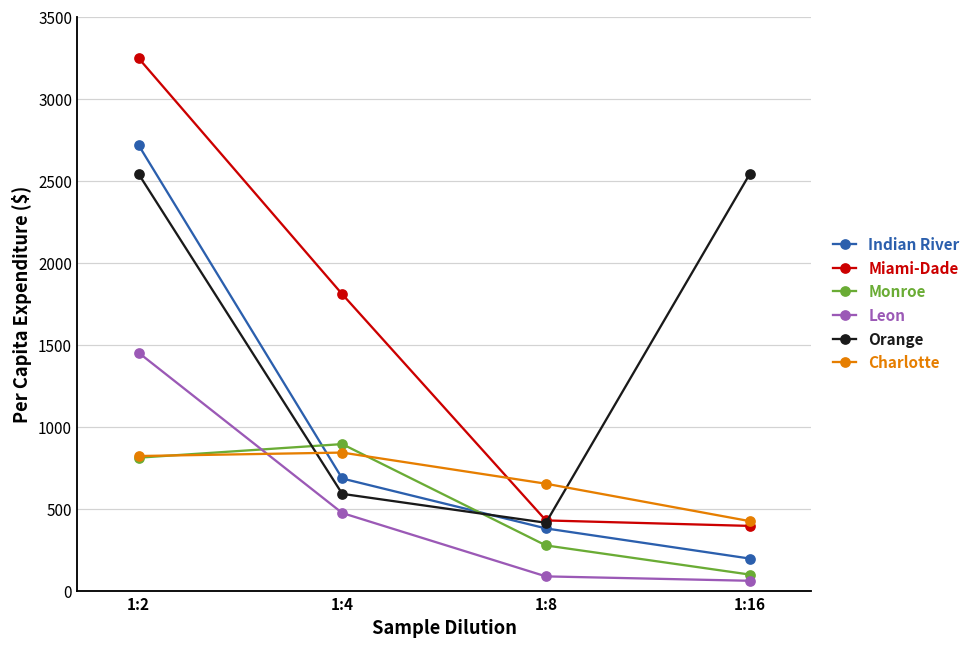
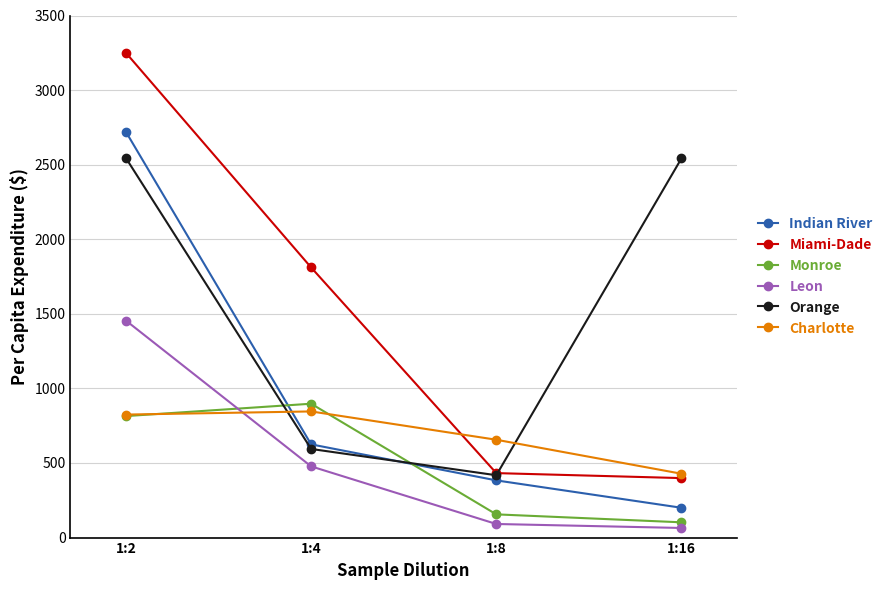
  {
    "Indian River": {
      "1:2": 2720,
-     "1:4": 690,
+     "1:4": 620,
      "1:8": 380,
      "1:16": 200
    },
    "Miami-Dade": {
      "1:2": 3250,
      "1:4": 1810,
      "1:16": 400
    },
    "Monroe": {
      "1:4": 900,
-     "1:8": 280,
+     "1:8": 160,
      "1:16": 100
    },
    "Leon": {
      "1:2": 1450,
      "1:4": 480,
      "1:8": 90,
      "1:16": 60
    },
    "Orange": {
      "1:2": 2540,
      "1:4": 590,
      "1:16": 2540
    },
    "Charlotte": {
      "1:4": 850,
      "1:8": 660,
      "1:16": 430
    }
  }
